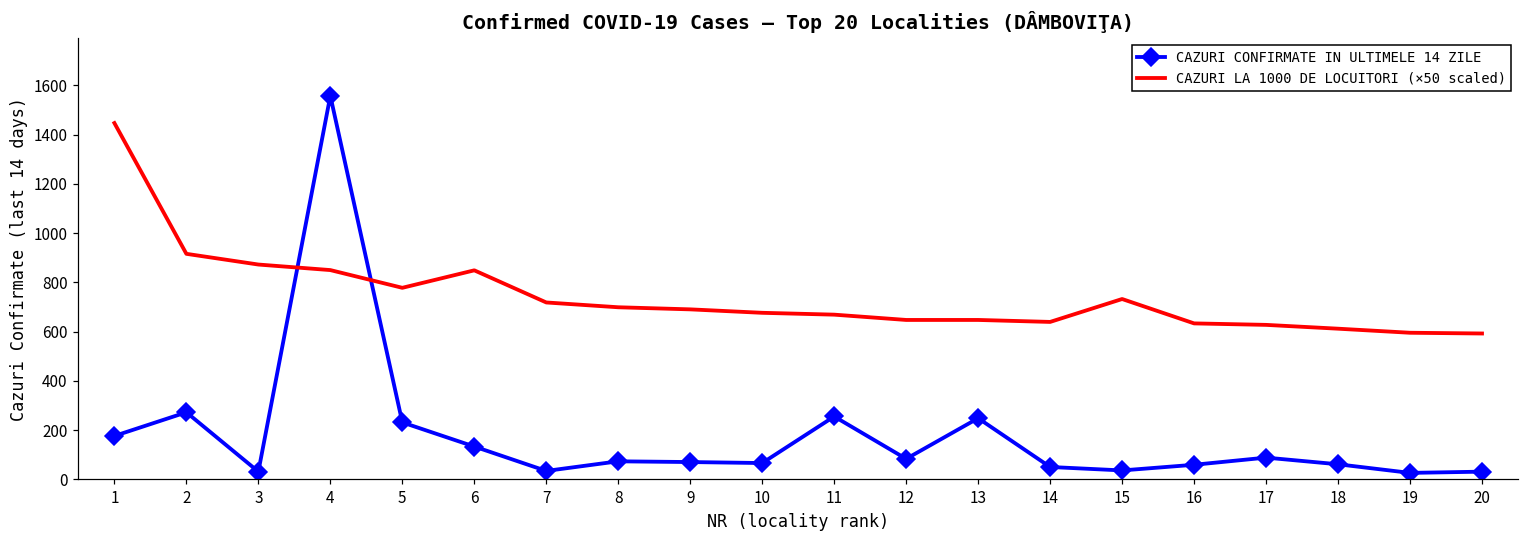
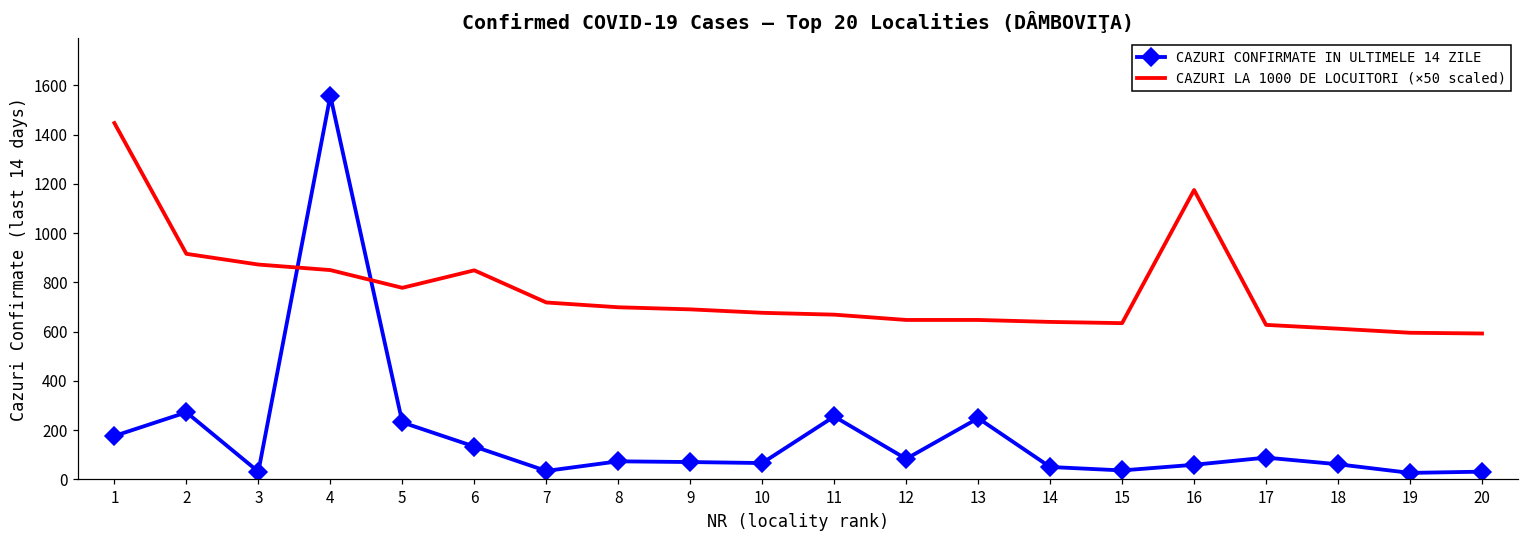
  {
    "CAZURI CONFIRMATE IN ULTIMELE 14 ZILE": {
      "1": 180,
      "2": 270,
      "3": 30,
      "4": 1560,
      "5": 230,
      "6": 130,
      "7": 30,
      "8": 70,
      "9": 70,
      "10": 70,
      "11": 260,
      "12": 80,
      "13": 250,
      "14": 50,
      "15": 40,
      "16": 60,
      "17": 90,
      "18": 60,
      "19": 30,
      "20": 30
    },
    "CAZURI LA 1000 DE LOCUITORI (×50 scaled)": {
      "1": 1450,
      "2": 920,
      "3": 870,
      "4": 850,
      "5": 780,
      "6": 850,
      "7": 720,
      "8": 700,
      "9": 690,
      "10": 680,
      "11": 670,
      "12": 650,
      "13": 650,
      "14": 640,
-     "15": 730,
-     "16": 630,
+     "15": 630,
+     "16": 1170,
      "17": 630,
      "18": 610,
      "19": 600,
      "20": 590
    }
  }
